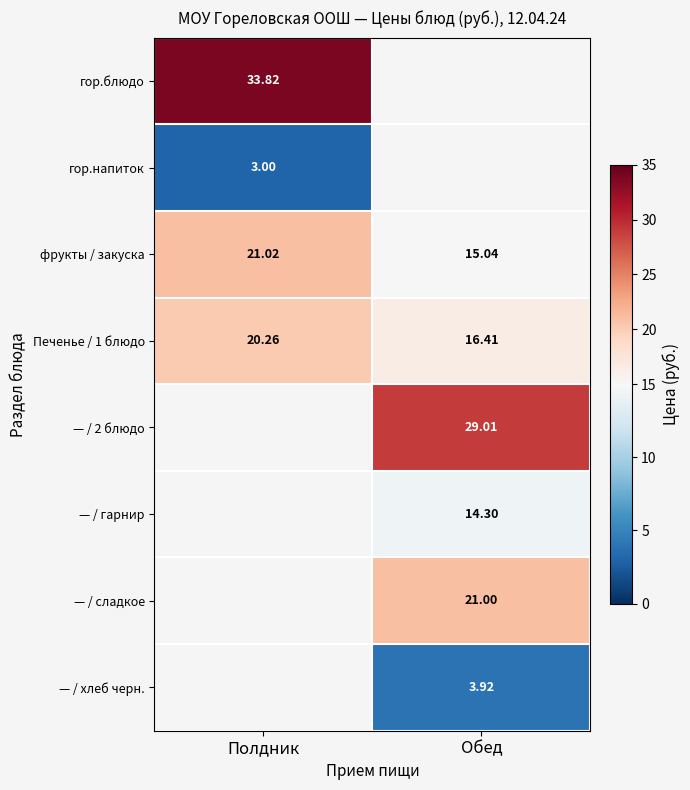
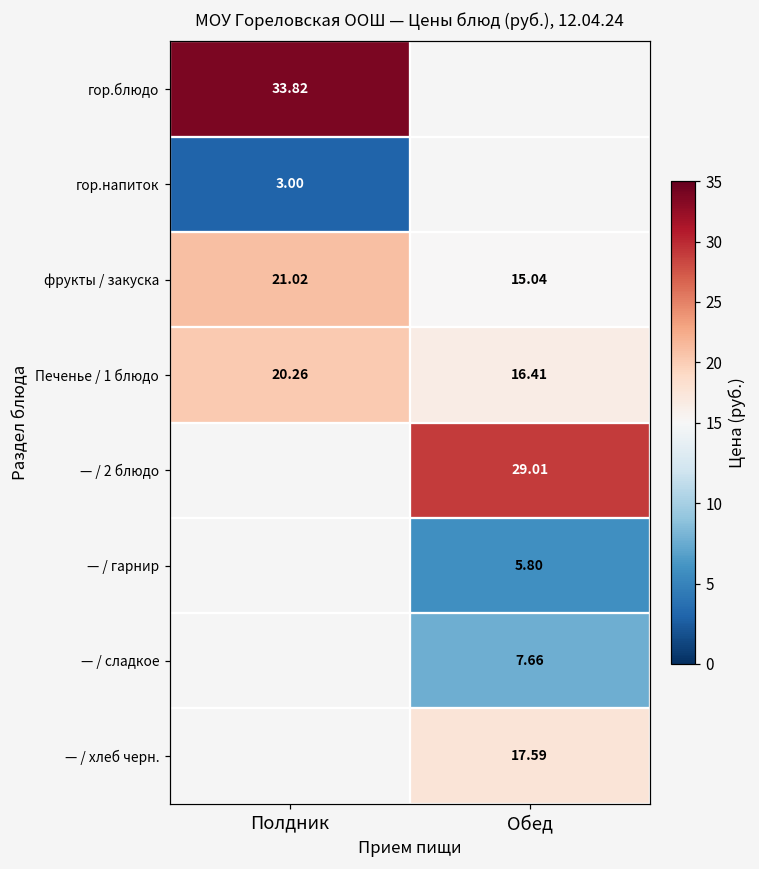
  {
    "гор.блюдо": {
      "Полдник": 33.82
    },
    "гор.напиток": {
      "Полдник": 3.00
    },
    "фрукты / закуска": {
      "Полдник": 21.02,
      "Обед": 15.04
    },
    "Печенье / 1 блюдо": {
      "Полдник": 20.26,
      "Обед": 16.41
    },
    "— / 2 блюдо": {
      "Обед": 29.01
    },
    "— / гарнир": {
-     "Обед": 14.30
+     "Обед": 5.80
    },
    "— / сладкое": {
-     "Обед": 21.00
+     "Обед": 7.66
    },
    "— / хлеб черн.": {
-     "Обед": 3.92
+     "Обед": 17.59
    }
  }
